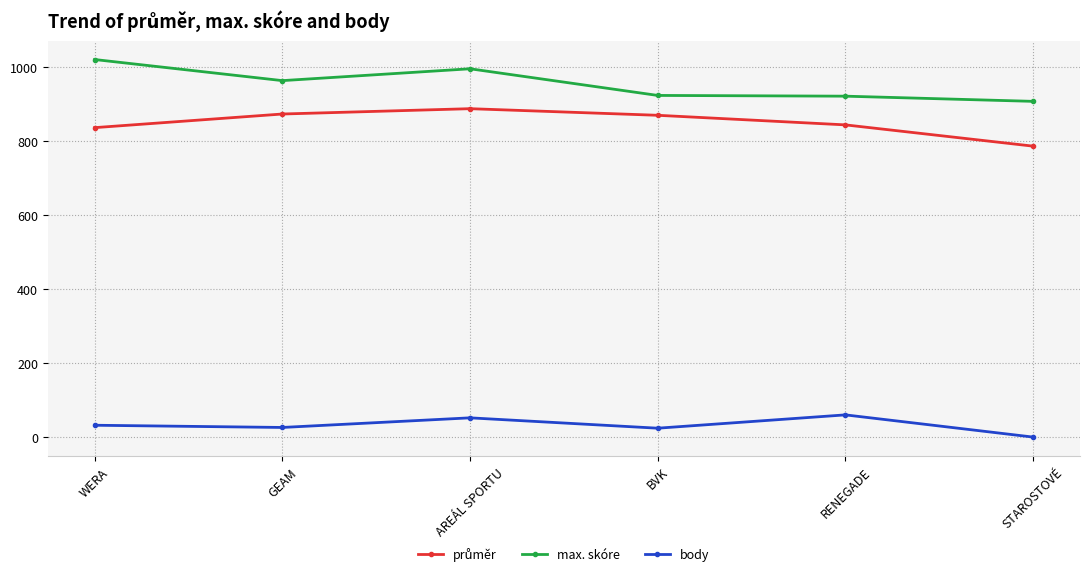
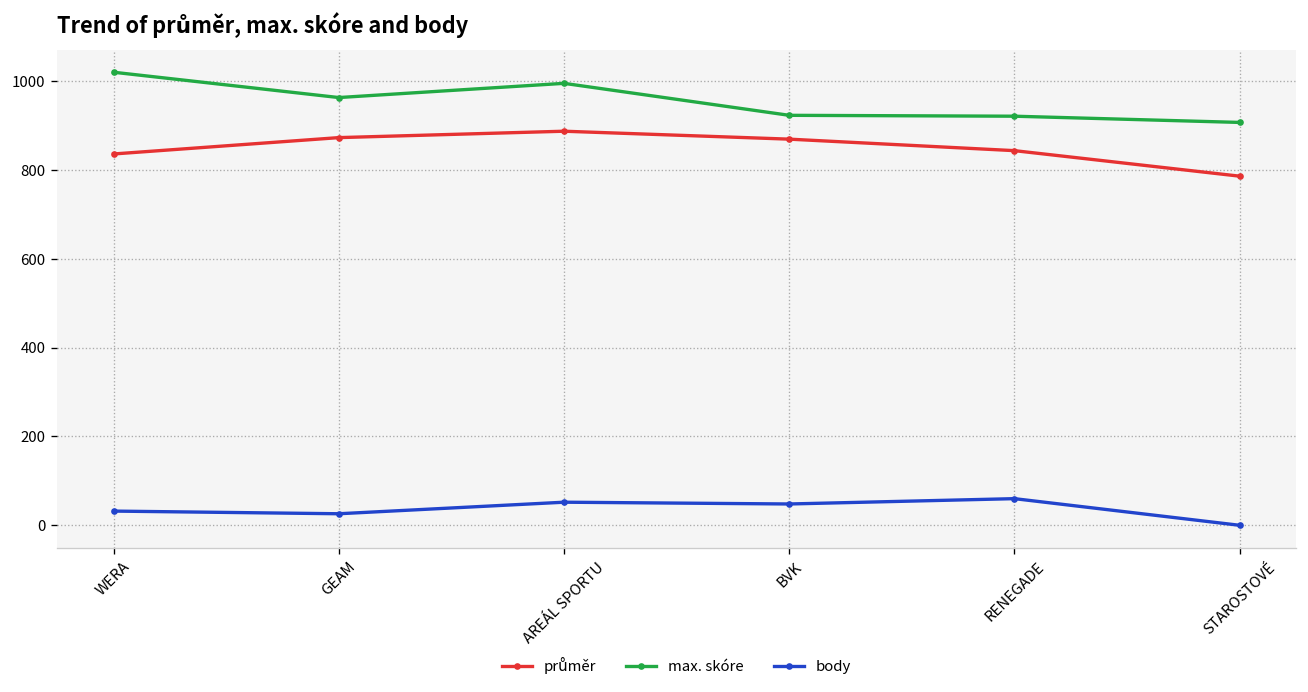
  {
    "průměr": {
      "WERA": 840,
      "GEAM": 870,
      "AREÁL SPORTU": 890,
      "BVK": 870,
      "RENEGADE": 840,
      "STAROSTOVÉ": 790
    },
    "max. skóre": {
      "WERA": 1020,
      "GEAM": 960,
      "AREÁL SPORTU": 1000,
      "BVK": 920,
      "RENEGADE": 920,
      "STAROSTOVÉ": 910
    },
    "body": {
      "WERA": 30,
      "GEAM": 30,
      "AREÁL SPORTU": 50,
-     "BVK": 20,
+     "BVK": 50,
      "RENEGADE": 60,
      "STAROSTOVÉ": 0
    }
  }
